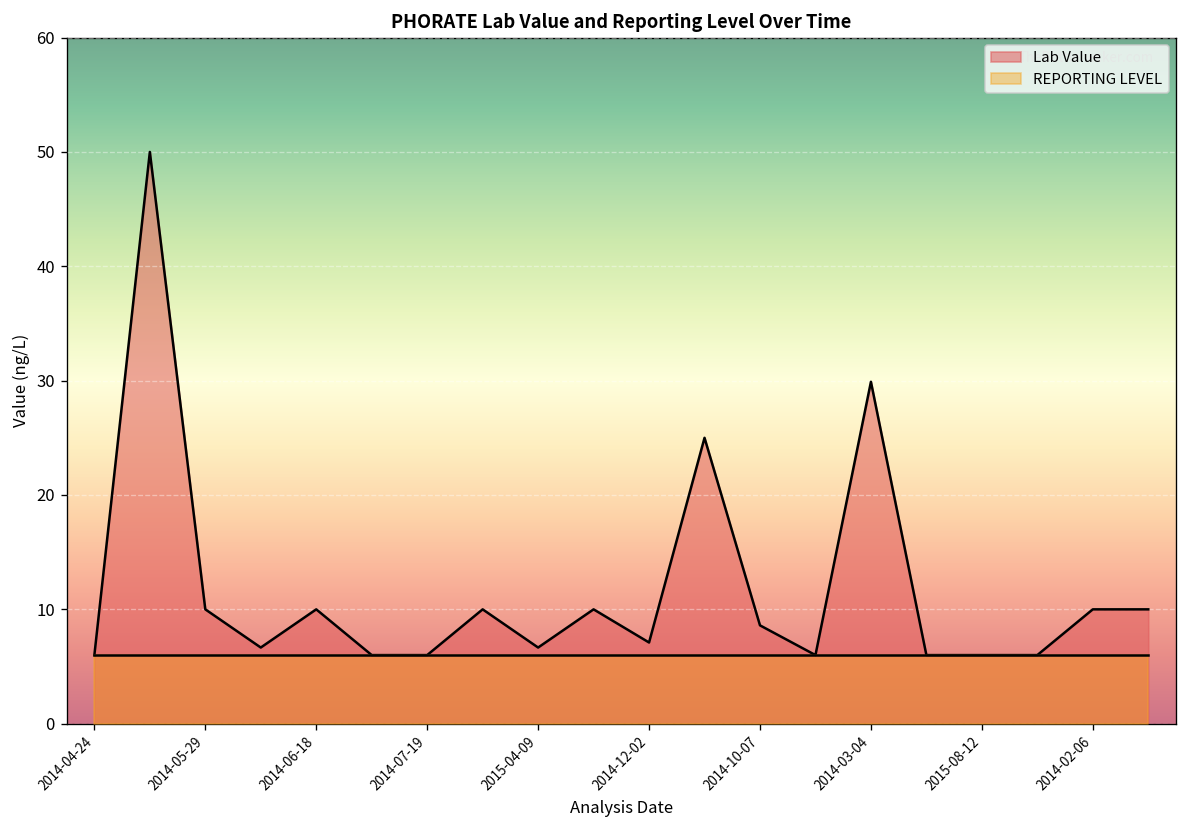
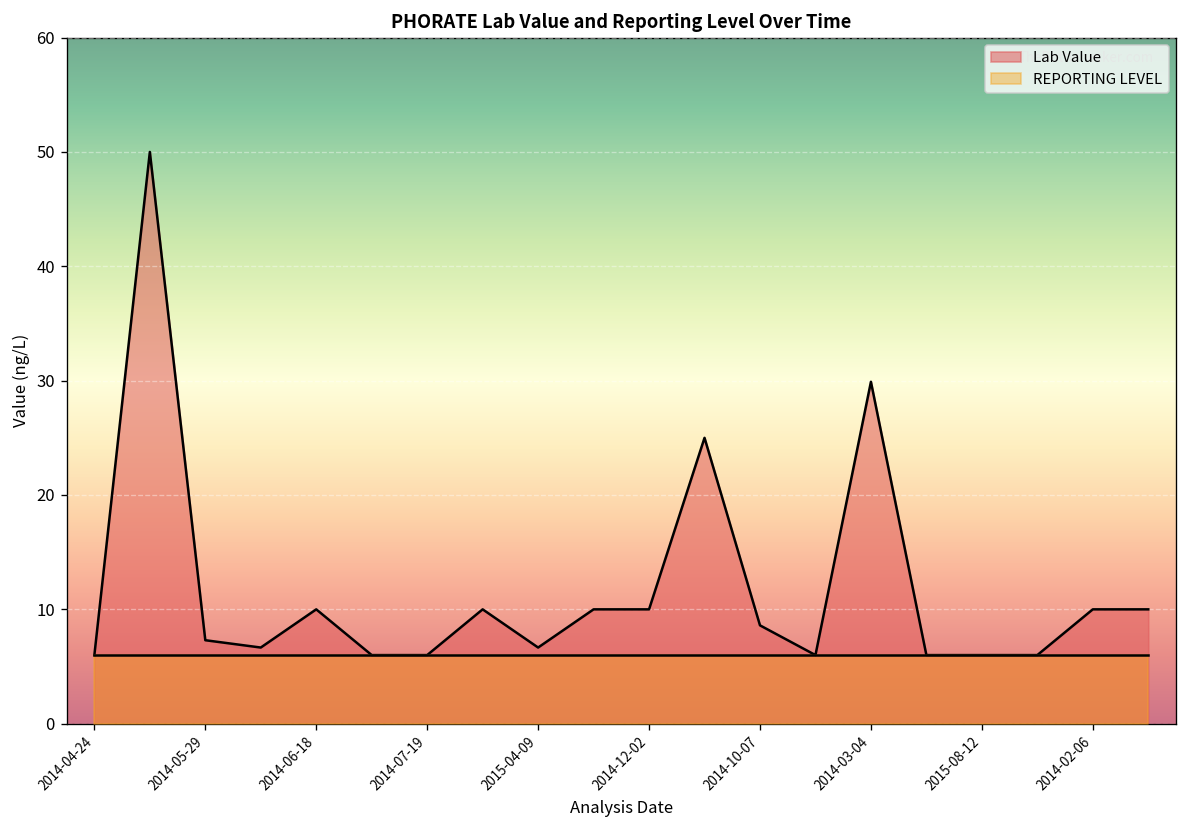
  {
    "Lab Value": {
-     "2014-05-29": 10,
+     "2014-05-29": 7,
      "2014-06-18": 10,
      "2015-04-09": 7,
-     "2014-12-02": 7,
+     "2014-12-02": 10,
      "2014-10-07": 9,
      "2014-03-04": 30,
      "2014-02-06": 10
    },
    "REPORTING LEVEL": {
      "2014-05-29": 6,
      "2014-06-18": 6,
      "2015-04-09": 6,
      "2014-12-02": 6,
      "2014-10-07": 6,
      "2014-03-04": 6,
      "2014-02-06": 6
    }
  }
